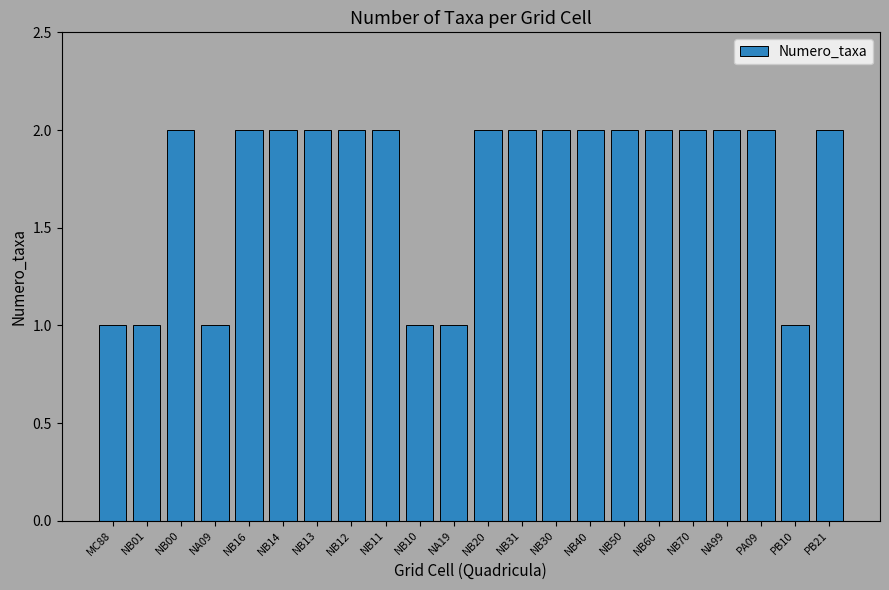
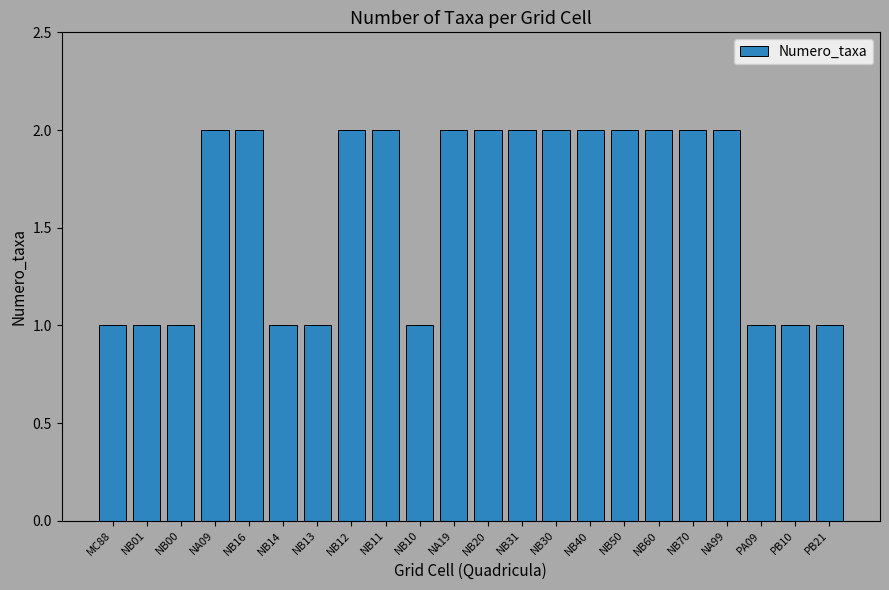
  {
    "MC88": 1,
    "NB01": 1,
-   "NB00": 2,
-   "NA09": 1,
+   "NB00": 1,
+   "NA09": 2,
    "NB16": 2,
-   "NB14": 2,
-   "NB13": 2,
+   "NB14": 1,
+   "NB13": 1,
    "NB12": 2,
    "NB11": 2,
    "NB10": 1,
-   "NA19": 1,
+   "NA19": 2,
    "NB20": 2,
    "NB31": 2,
    "NB30": 2,
    "NB40": 2,
    "NB50": 2,
    "NB60": 2,
    "NB70": 2,
    "NA99": 2,
-   "PA09": 2,
+   "PA09": 1,
    "PB10": 1,
-   "PB21": 2
+   "PB21": 1
  }
